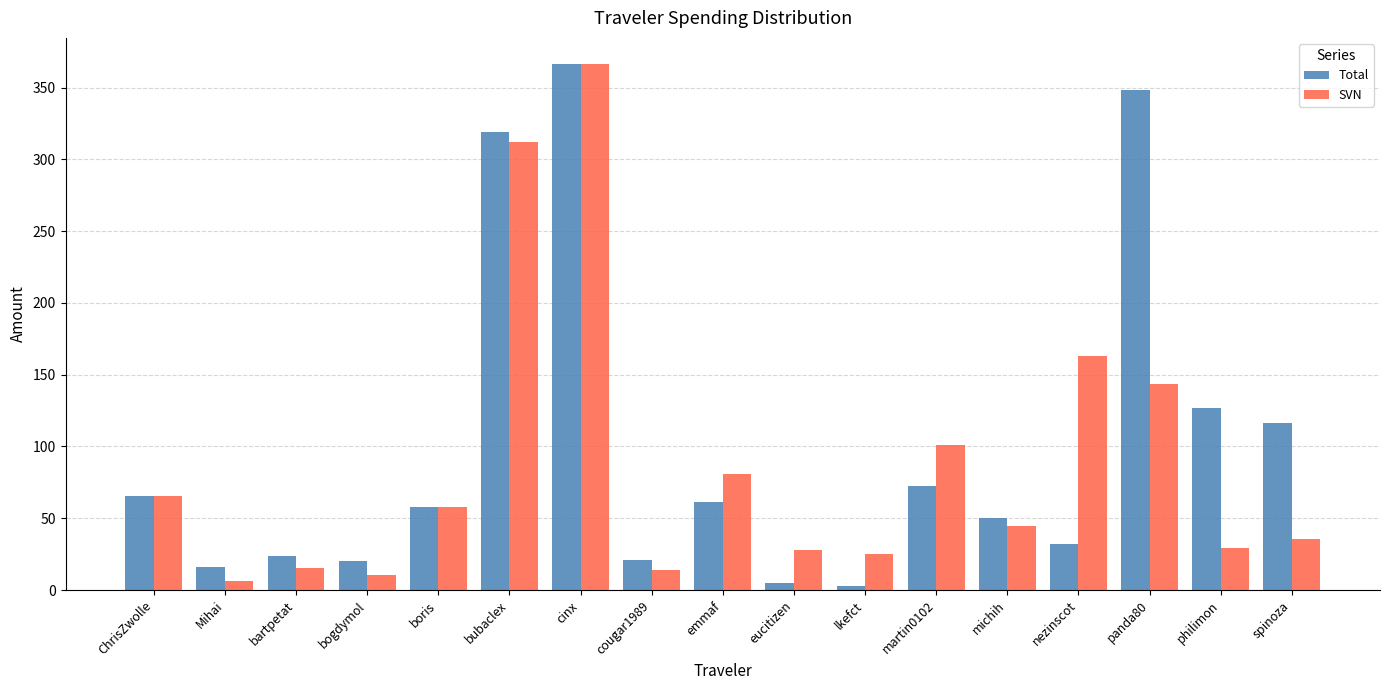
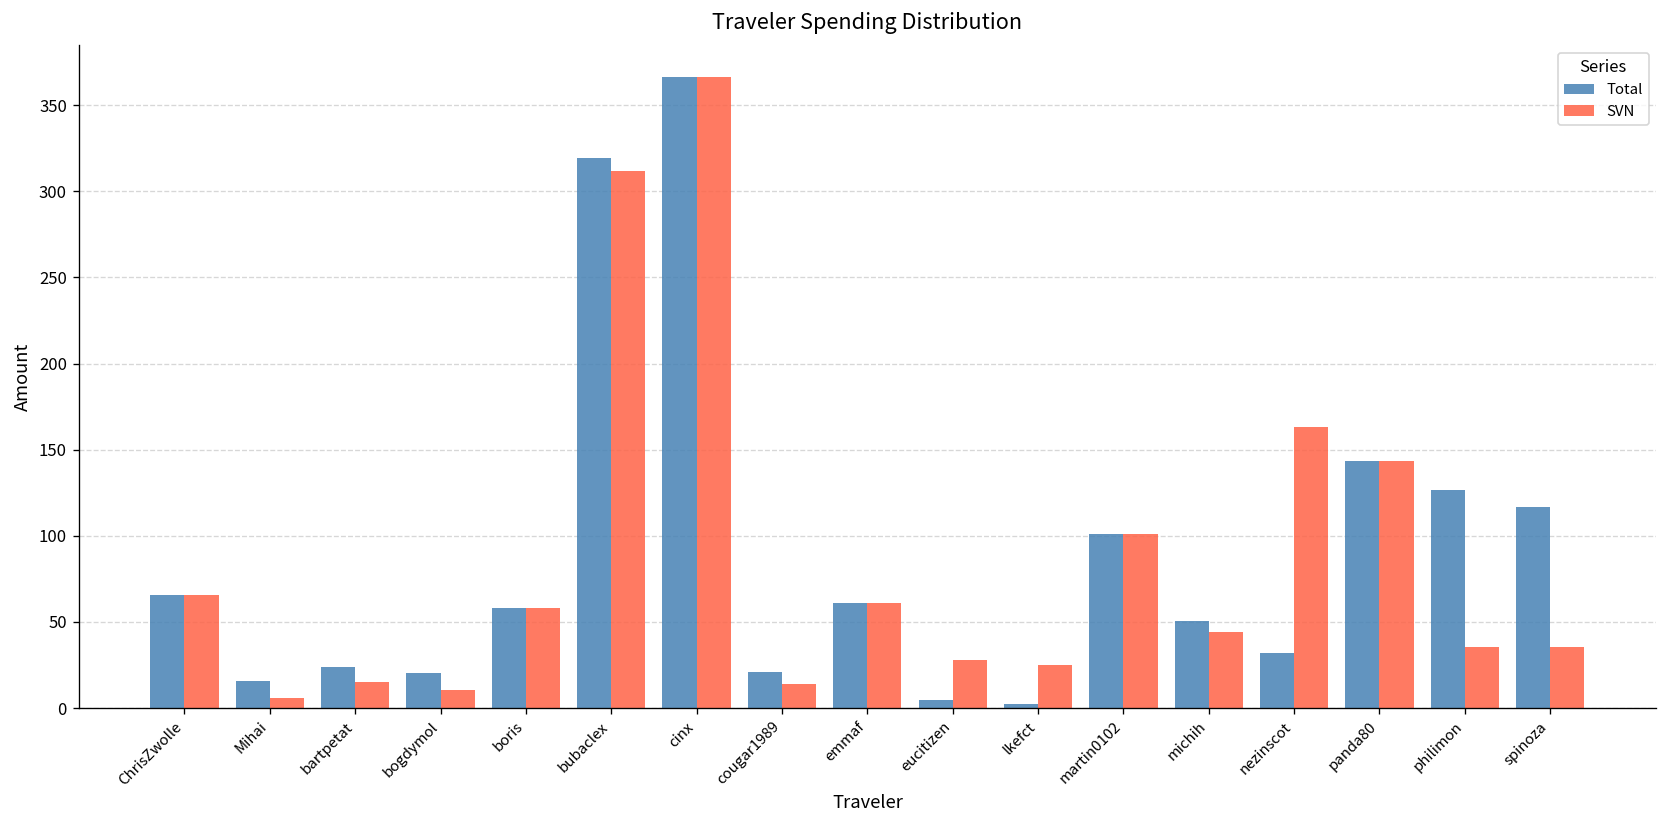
  {
    "Total": {
      "ChrisZwolle": 66,
      "Mihai": 16,
      "bartpetat": 24,
      "bogdymol": 20,
      "boris": 58,
      "bubaclex": 319,
      "cinx": 366,
      "cougar1989": 21,
      "emmaf": 61,
      "eucitizen": 5,
      "lkefct": 3,
-     "martin0102": 72,
+     "martin0102": 101,
      "michih": 50,
      "nezinscot": 32,
-     "panda80": 349,
+     "panda80": 143,
      "philimon": 127,
      "spinoza": 117
    },
    "SVN": {
      "ChrisZwolle": 66,
      "Mihai": 6,
      "bartpetat": 15,
      "bogdymol": 10,
      "boris": 58,
      "bubaclex": 312,
      "cinx": 366,
      "cougar1989": 14,
-     "emmaf": 81,
+     "emmaf": 61,
      "eucitizen": 28,
      "lkefct": 25,
      "martin0102": 101,
      "michih": 44,
      "nezinscot": 163,
      "panda80": 143,
-     "philimon": 29,
+     "philimon": 35,
      "spinoza": 35
    }
  }
